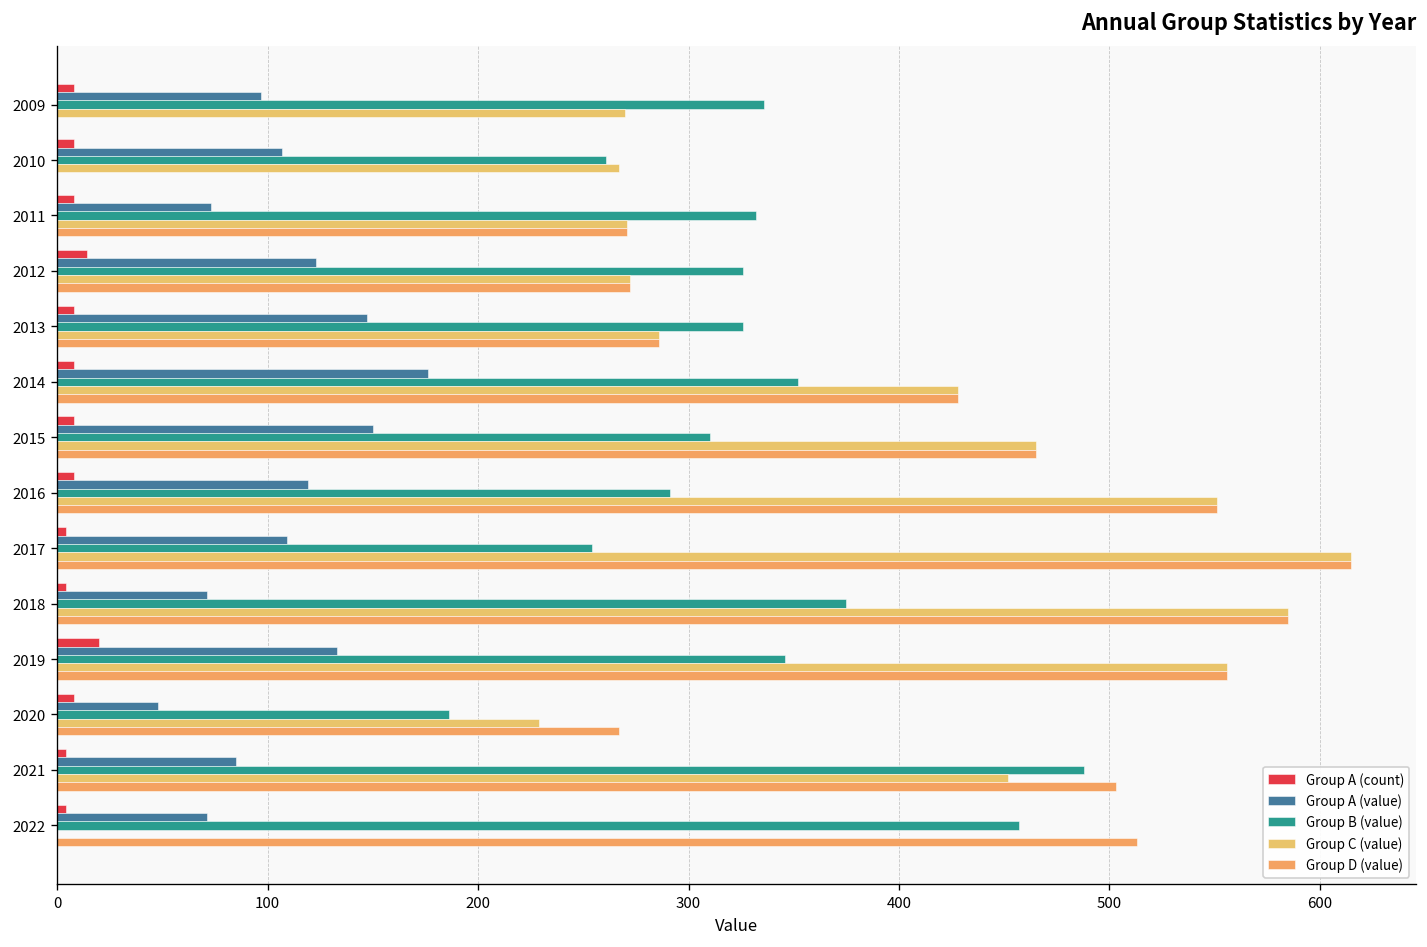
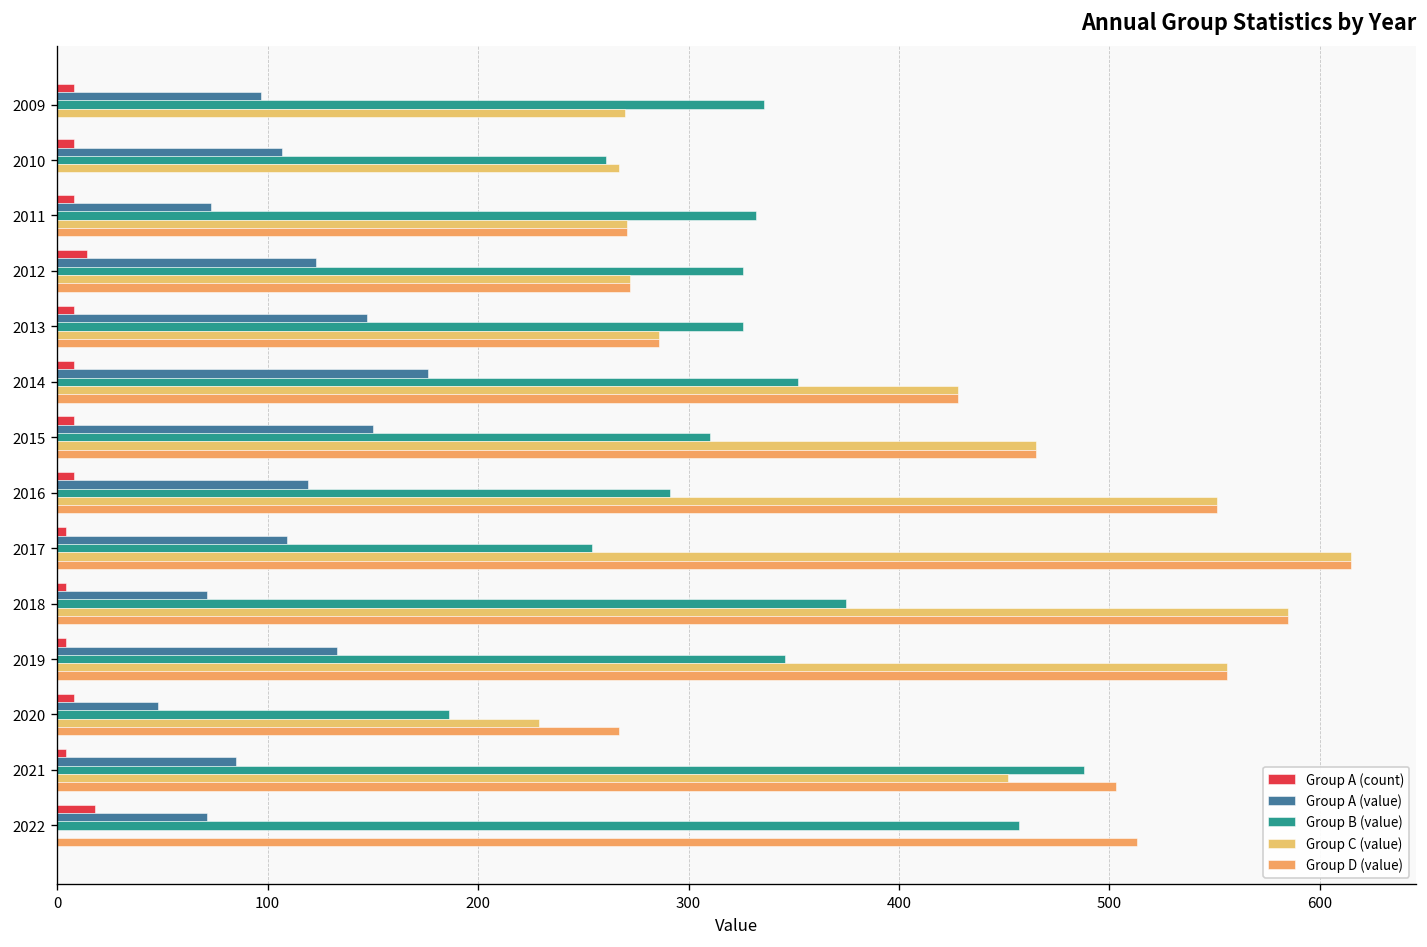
  {
    "Group A (count)": {
      "2009": 8,
      "2010": 8,
      "2011": 8,
      "2012": 14,
      "2013": 8,
      "2014": 8,
      "2015": 8,
      "2016": 8,
      "2017": 4,
      "2018": 4,
-     "2019": 20,
+     "2019": 4,
      "2020": 8,
      "2021": 4,
-     "2022": 4
+     "2022": 18
    }
  }
